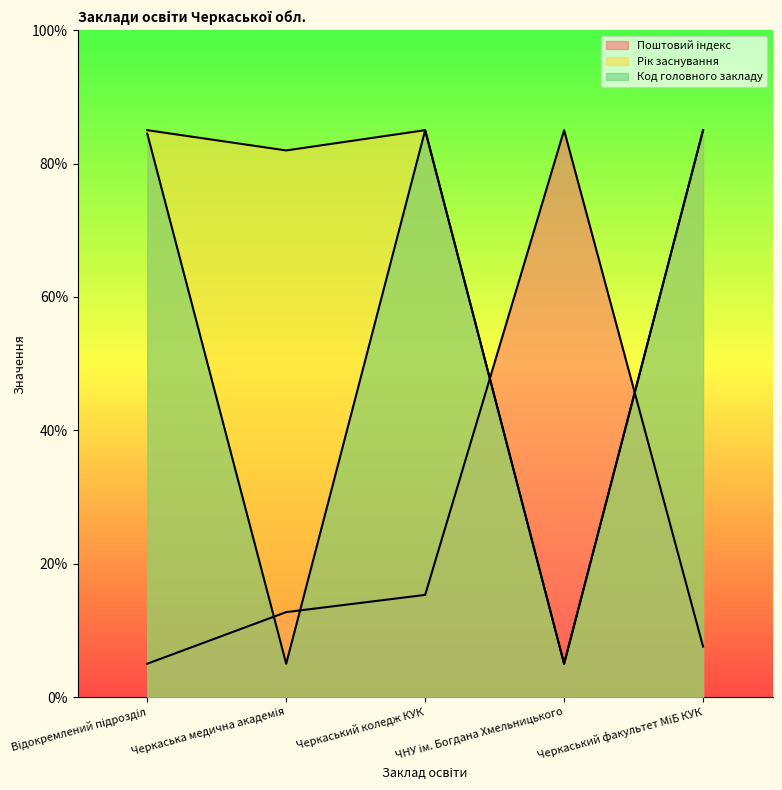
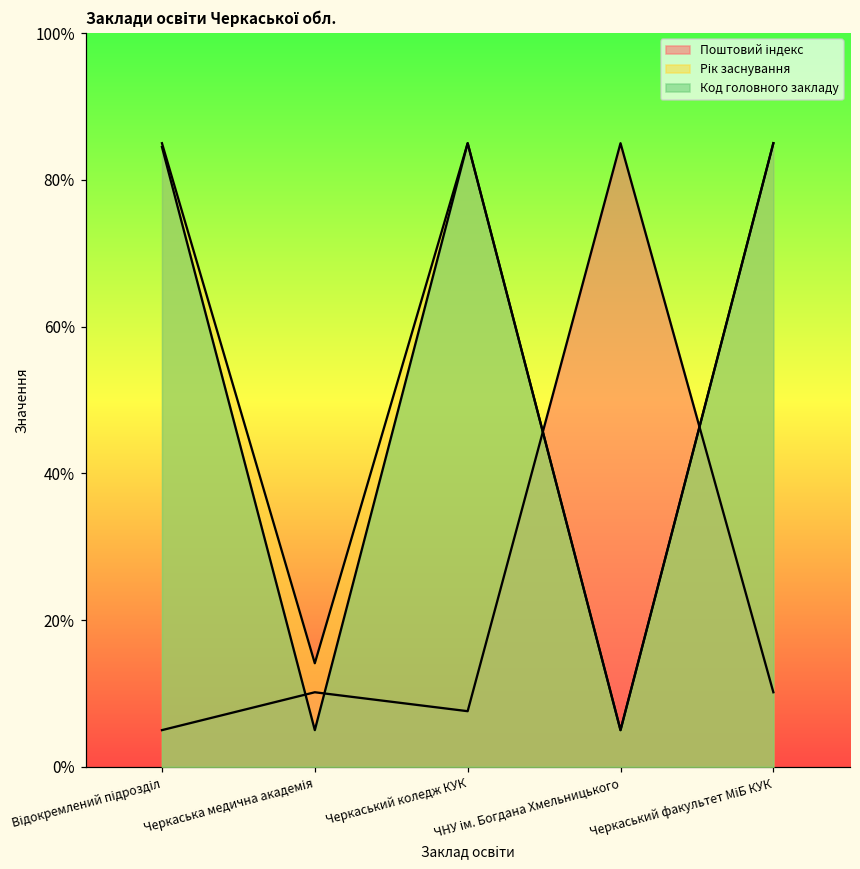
  {
    "Поштовий індекс": {
      "Відокремлений підрозділ": "5%",
-     "Черкаська медична академія": "13%",
-     "Черкаський коледж КУК": "15%",
+     "Черкаська медична академія": "10%",
+     "Черкаський коледж КУК": "8%",
      "ЧНУ ім. Богдана Хмельницького": "85%",
-     "Черкаський факультет МіБ КУК": "8%"
+     "Черкаський факультет МіБ КУК": "10%"
    },
    "Рік заснування": {
      "Відокремлений підрозділ": "85%",
-     "Черкаська медична академія": "82%"
+     "Черкаська медична академія": "14%"
    },
    "Код головного закладу": {
      "Відокремлений підрозділ": "84%",
      "Черкаська медична академія": "5%"
    }
  }
